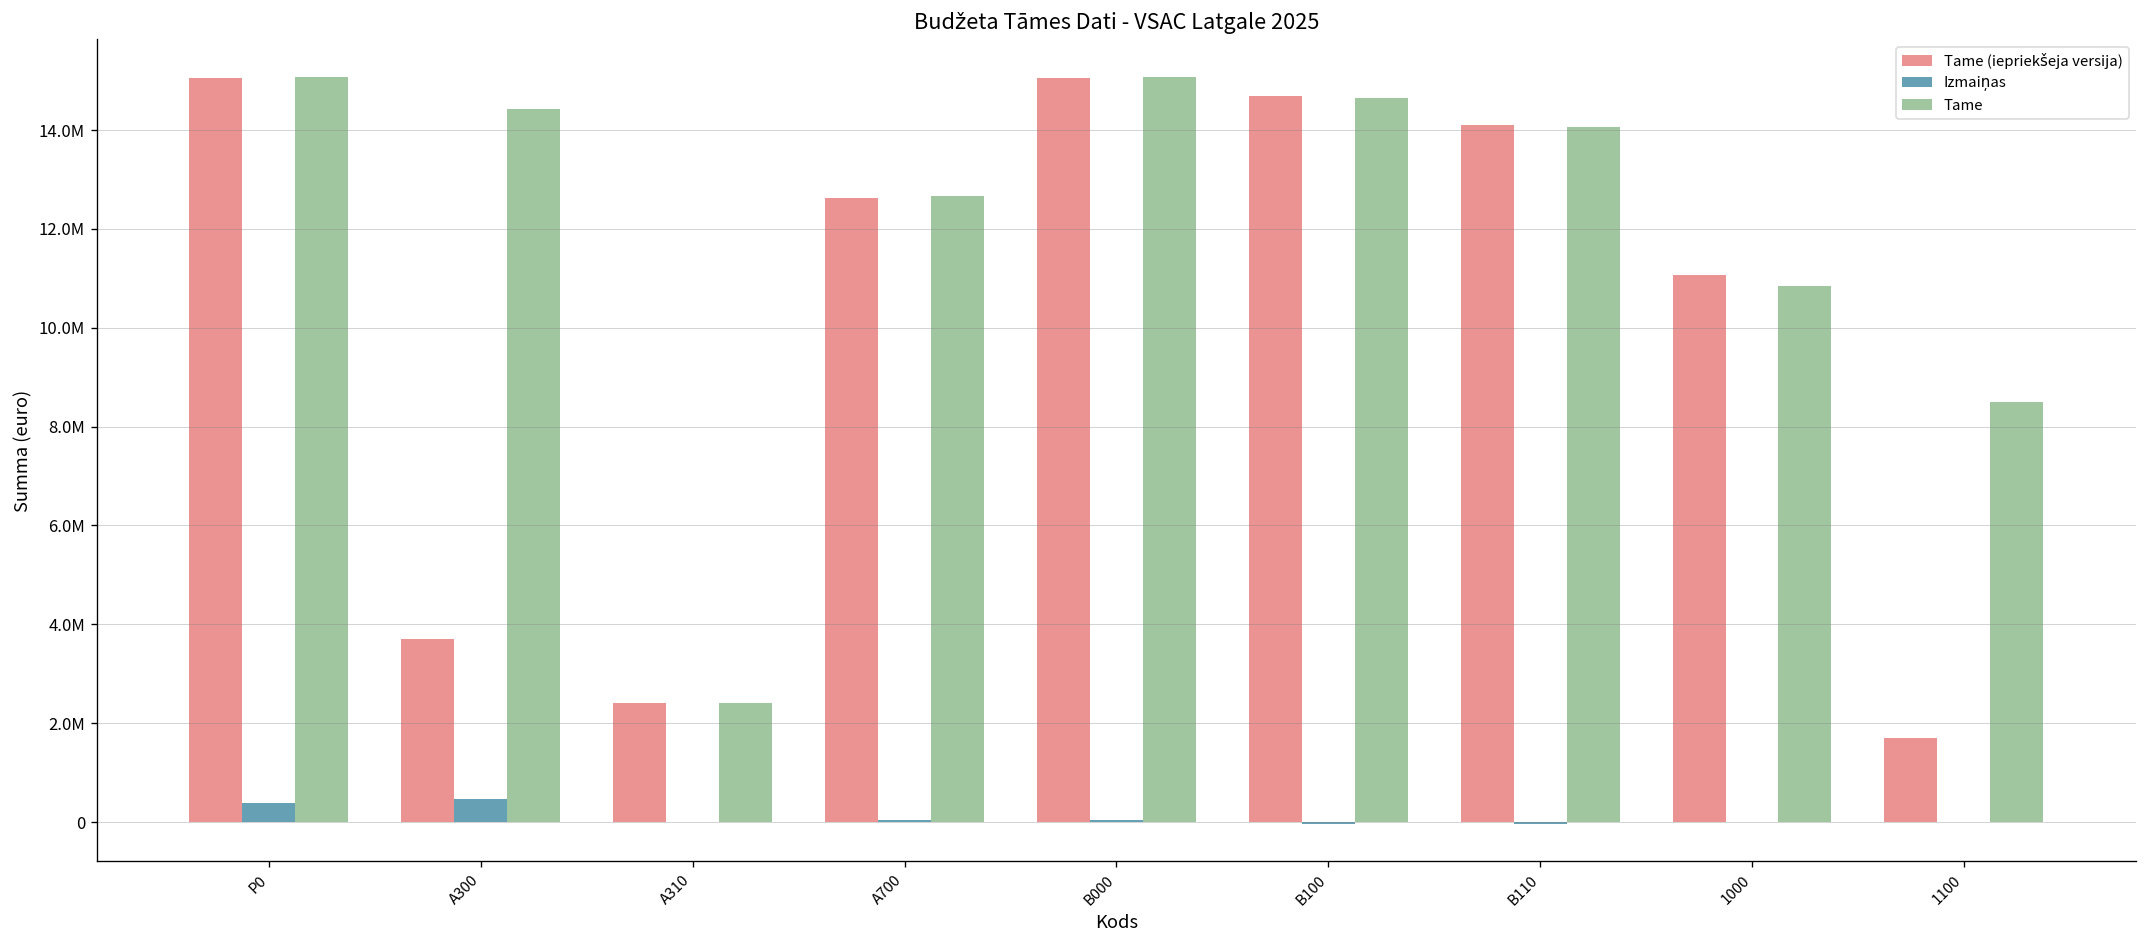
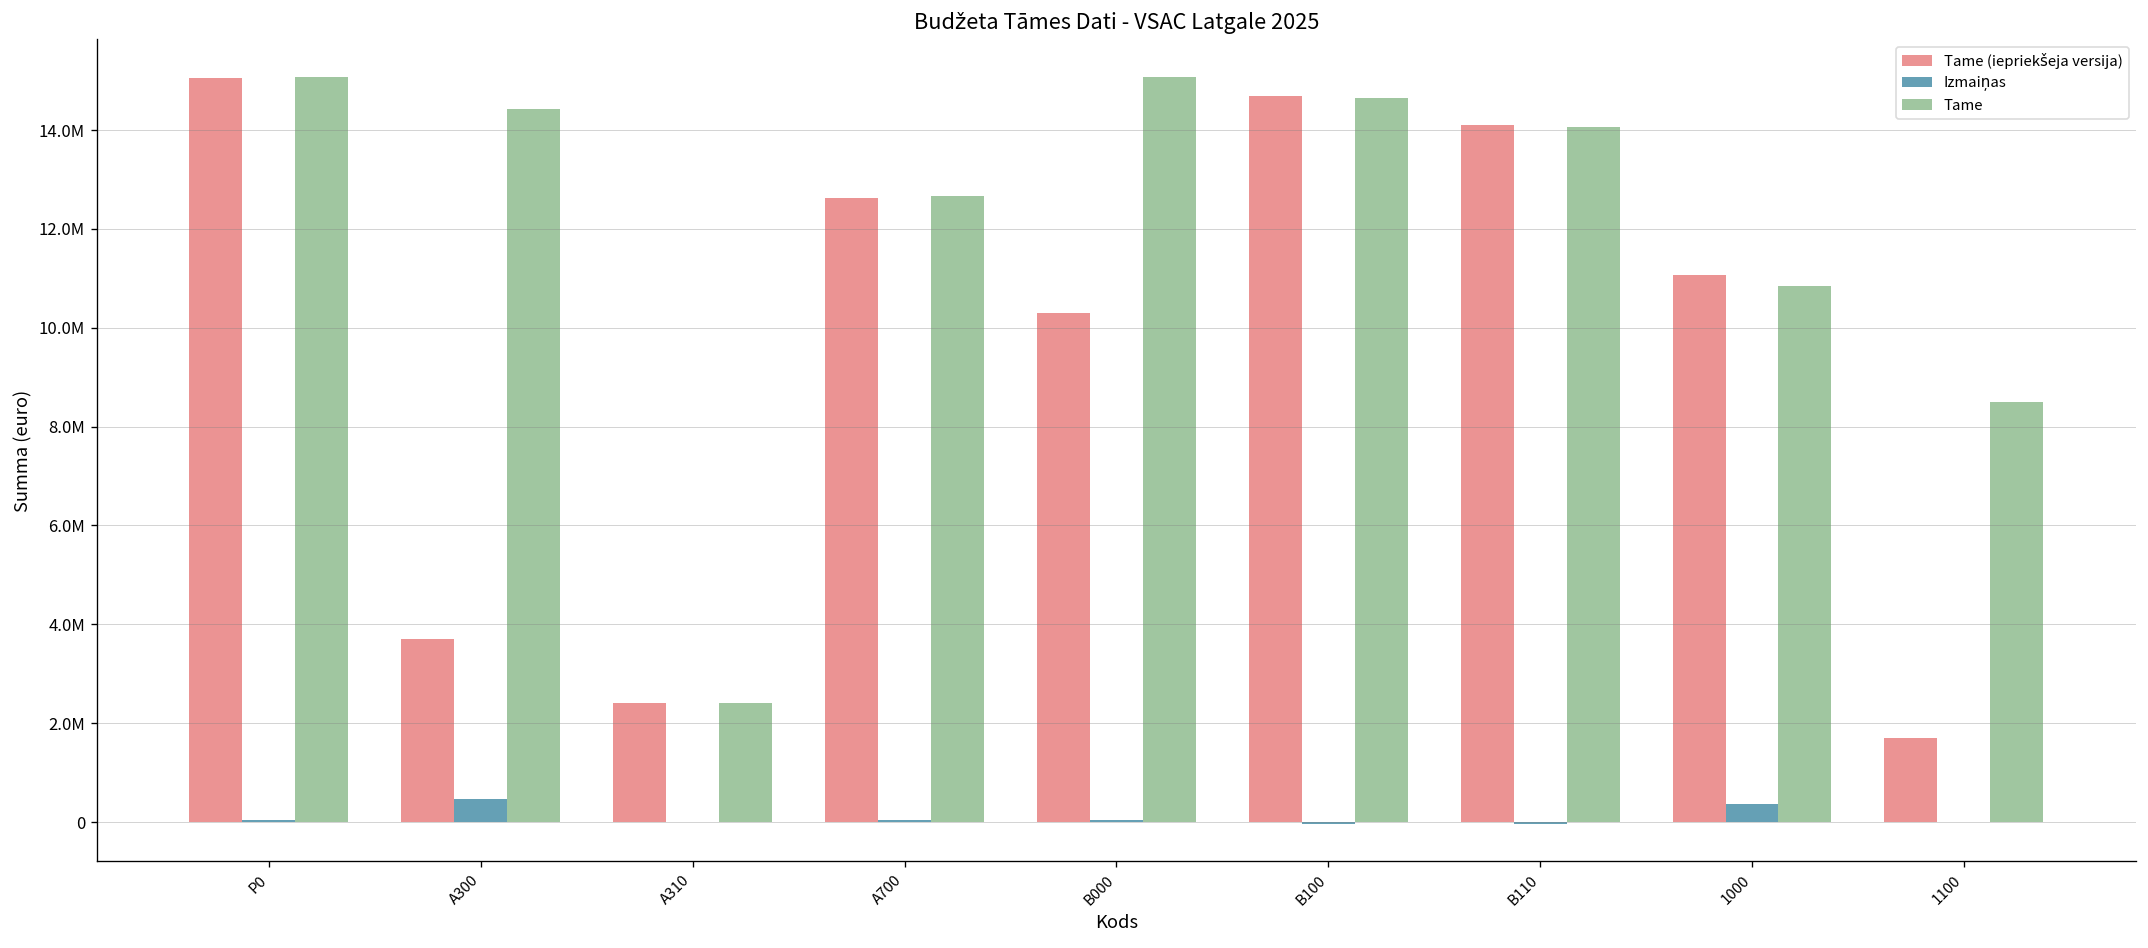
  {
    "Tame (iepriekšeja versija)": {
      "P0": 15000000,
      "A300": 3700000,
      "A310": 2400000,
      "A700": 12600000,
-     "B000": 15000000,
+     "B000": 10300000,
      "B100": 14700000,
      "B110": 14100000,
      "1000": 11100000,
      "1100": 1700000
    },
    "Izmaiņas": {
-     "P0": 400000,
+     "P0": 0,
      "A300": 500000,
      "A310": 0,
-     "1000": 0
+     "1000": 400000
    },
    "Tame": {
      "P0": 15100000,
      "A300": 14400000,
      "A310": 2400000,
      "A700": 12700000,
      "B000": 15100000,
      "B100": 14700000,
      "B110": 14100000,
      "1000": 10800000,
      "1100": 8500000
    }
  }
